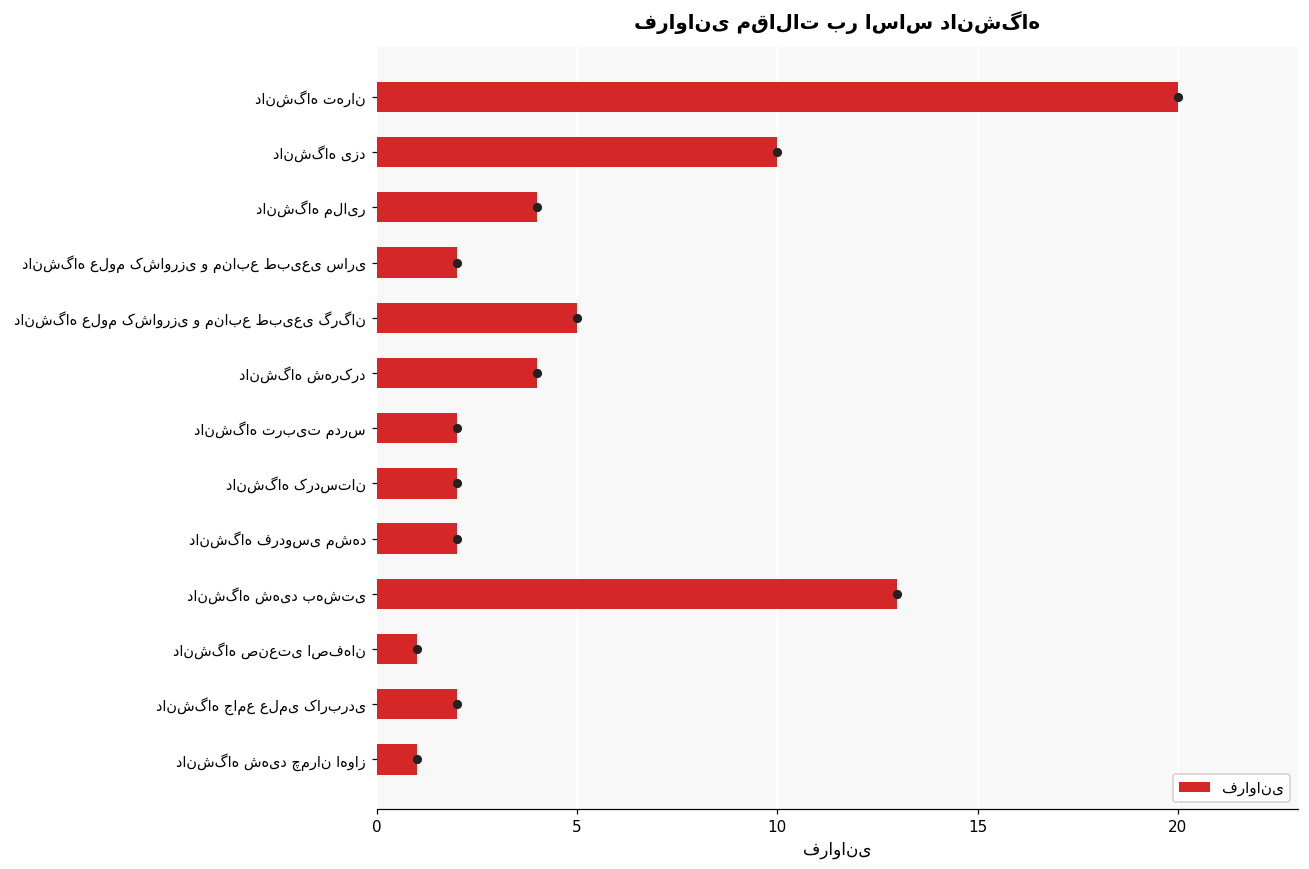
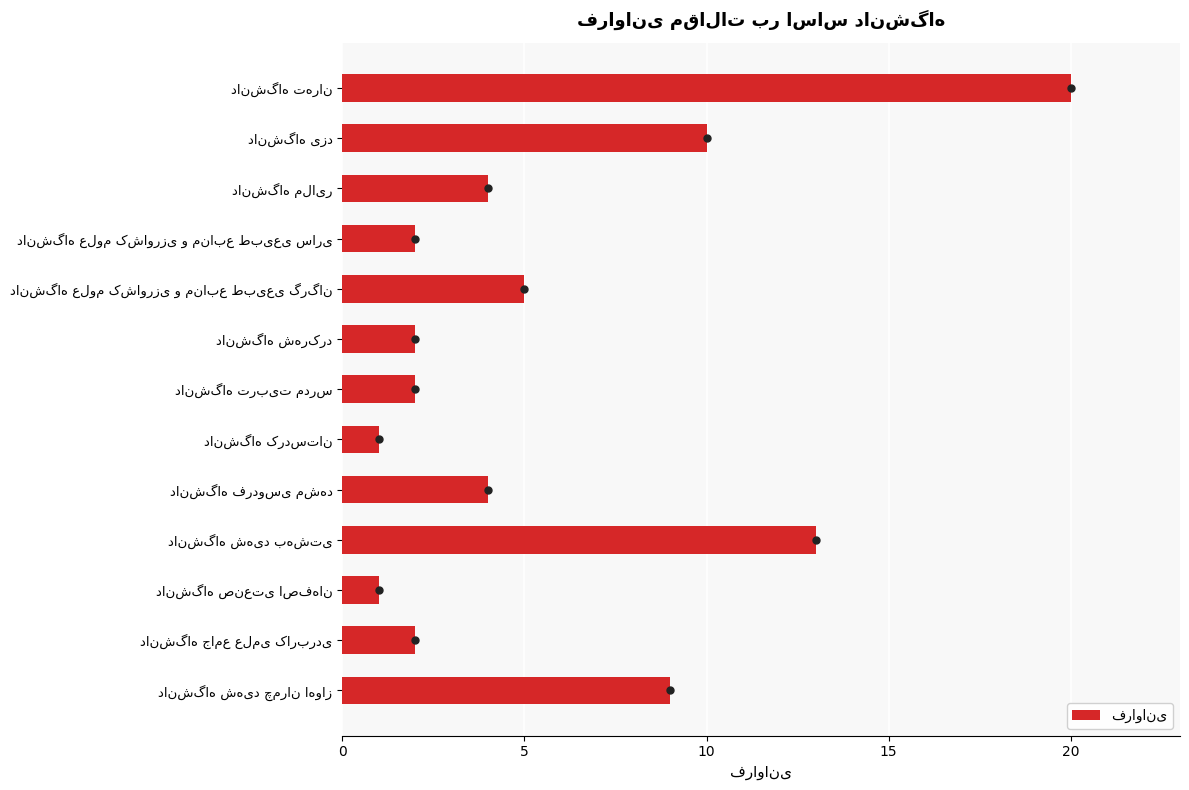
  {
    "فراوانی": {
      "دانشگاه تهران": 20,
      "دانشگاه یزد": 10,
      "دانشگاه ملایر": 4,
      "دانشگاه علوم کشاورزی و منابع طبیعی ساری": 2,
      "دانشگاه علوم کشاورزی و منابع طبیعی گرگان": 5,
-     "دانشگاه شهرکرد": 4,
+     "دانشگاه شهرکرد": 2,
      "دانشگاه تربیت مدرس": 2,
-     "دانشگاه کردستان": 2,
-     "دانشگاه فردوسی مشهد": 2,
+     "دانشگاه کردستان": 1,
+     "دانشگاه فردوسی مشهد": 4,
      "دانشگاه شهید بهشتی": 13,
      "دانشگاه صنعتی اصفهان": 1,
      "دانشگاه جامع علمی کاربردی": 2,
-     "دانشگاه شهید چمران اهواز": 1
+     "دانشگاه شهید چمران اهواز": 9
    }
  }
